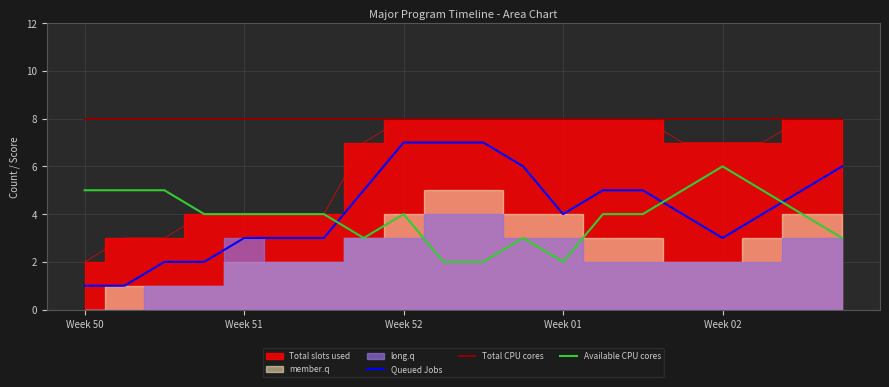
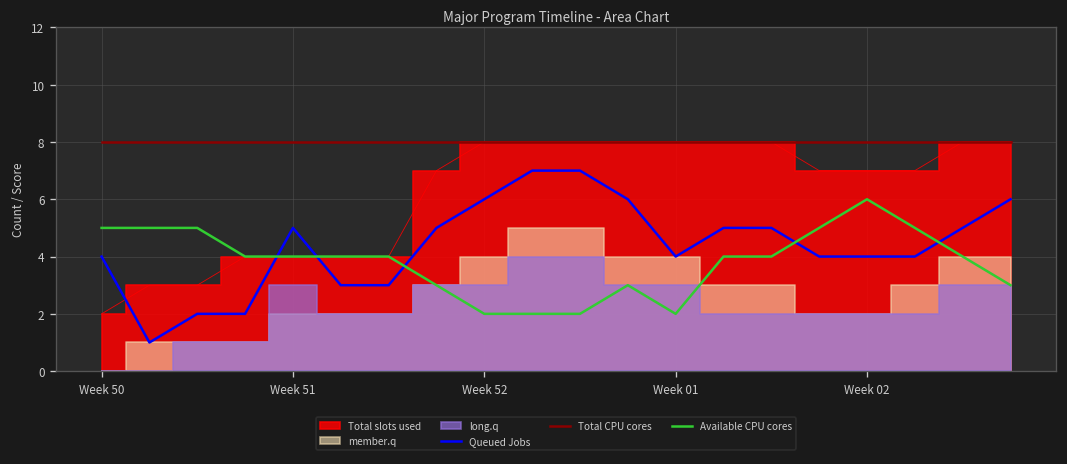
  {
    "Queued Jobs": {
-     "Week 50": 1,
-     "Week 51": 3,
-     "Week 52": 7,
+     "Week 50": 4,
+     "Week 51": 5,
+     "Week 52": 6,
      "Week 01": 4,
-     "Week 02": 3
+     "Week 02": 4
    },
    "Total CPU cores": {
      "Week 50": 8,
      "Week 51": 8,
      "Week 02": 8
    },
    "Available CPU cores": {
      "Week 50": 5,
-     "Week 52": 4,
+     "Week 52": 2,
      "Week 01": 2,
      "Week 02": 6
    }
  }
